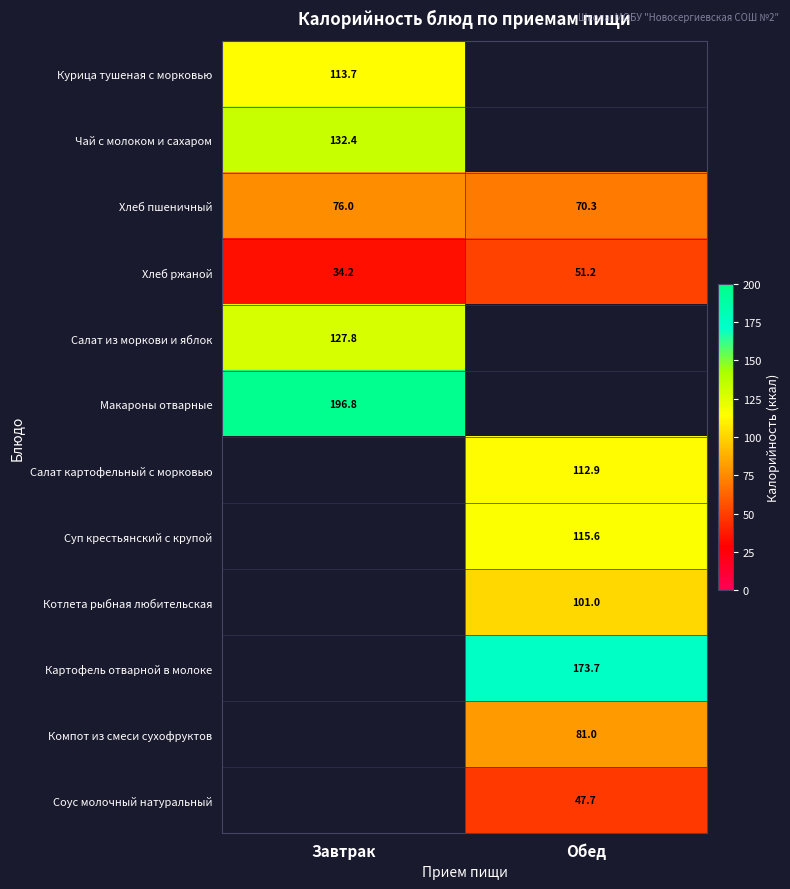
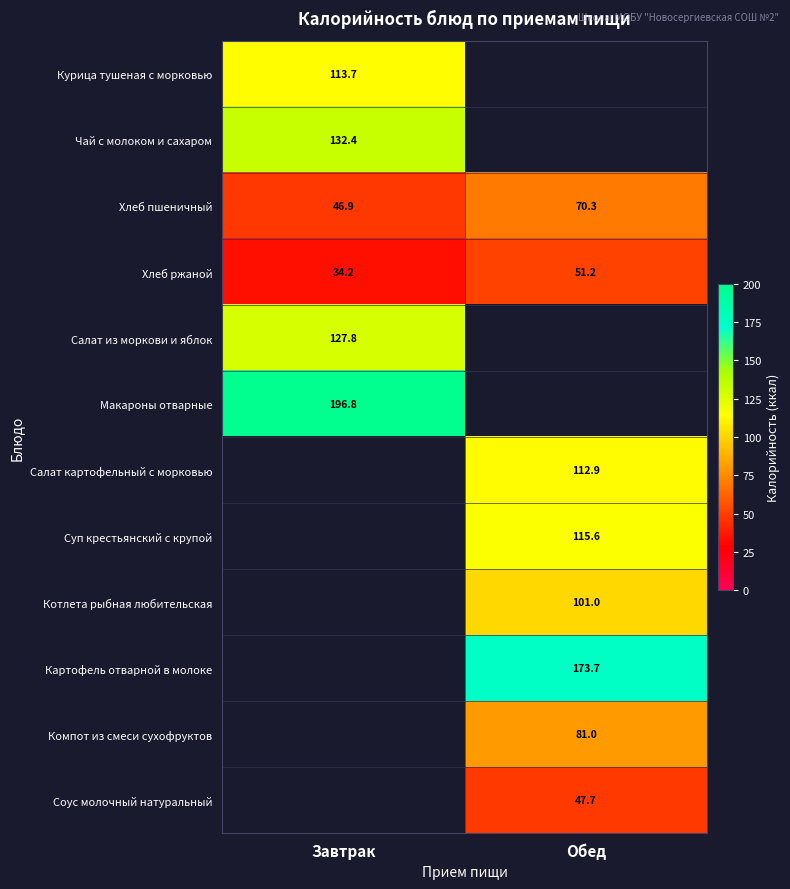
  {
    "Курица тушеная с морковью": {
      "Завтрак": 113.7
    },
    "Чай с молоком и сахаром": {
      "Завтрак": 132.4
    },
    "Хлеб пшеничный": {
-     "Завтрак": 76.0,
+     "Завтрак": 46.9,
      "Обед": 70.3
    },
    "Хлеб ржаной": {
      "Завтрак": 34.2,
      "Обед": 51.2
    },
    "Салат из моркови и яблок": {
      "Завтрак": 127.8
    },
    "Макароны отварные": {
      "Завтрак": 196.8
    },
    "Салат картофельный с морковью": {
      "Обед": 112.9
    },
    "Суп крестьянский с крупой": {
      "Обед": 115.6
    },
    "Котлета рыбная любительская": {
      "Обед": 101.0
    },
    "Картофель отварной в молоке": {
      "Обед": 173.7
    },
    "Компот из смеси сухофруктов": {
      "Обед": 81.0
    },
    "Соус молочный натуральный": {
      "Обед": 47.7
    }
  }
